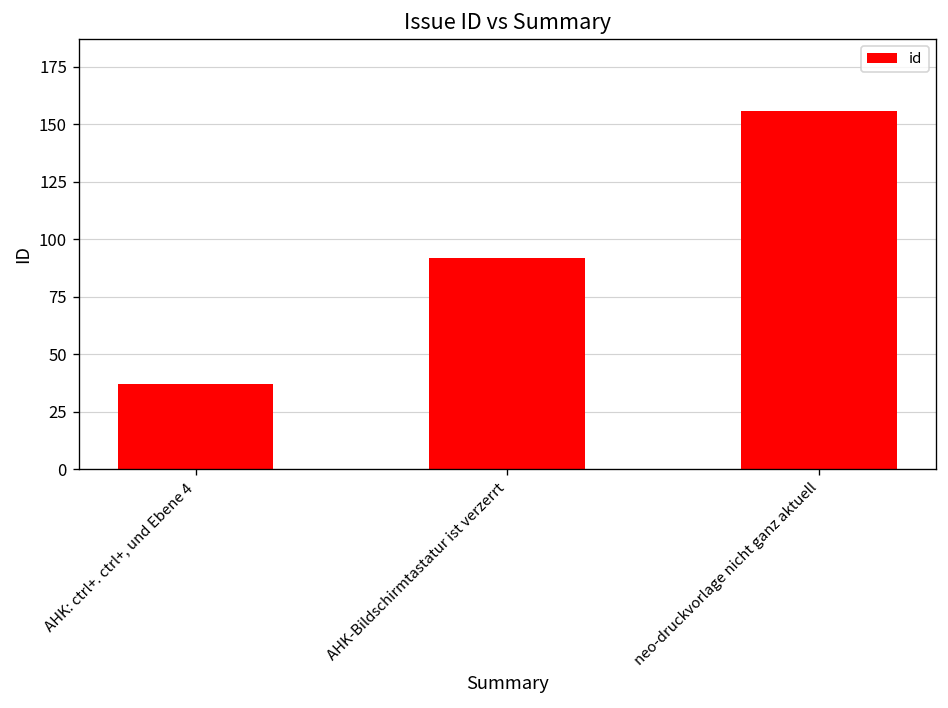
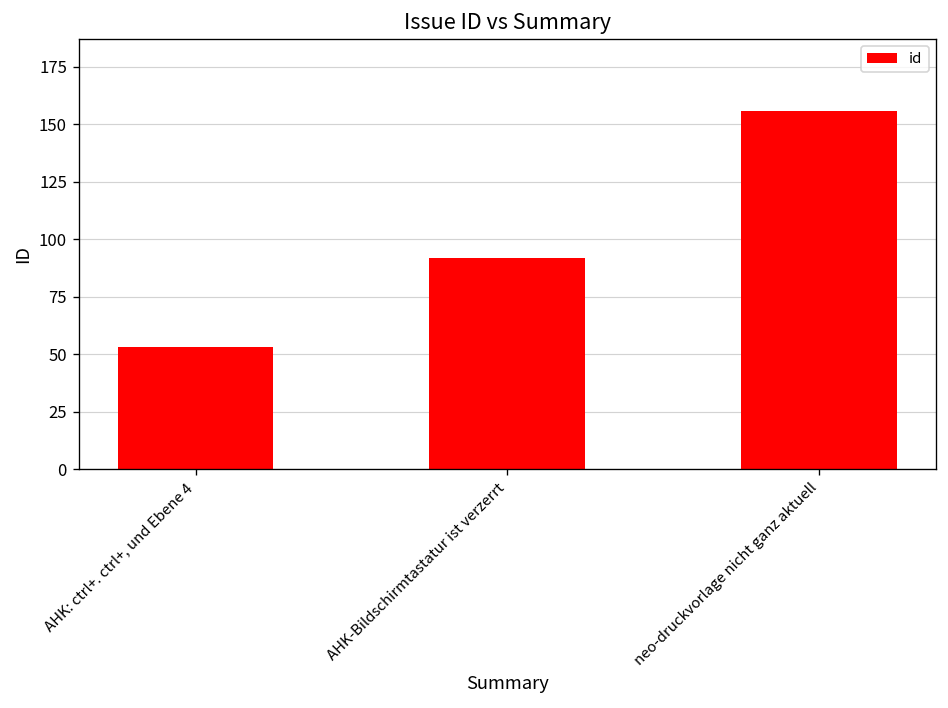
  {
-   "AHK: ctrl+. ctrl+, und Ebene 4": 37,
+   "AHK: ctrl+. ctrl+, und Ebene 4": 53,
    "AHK-Bildschirmtastatur ist verzerrt": 92,
    "neo-druckvorlage nicht ganz aktuell": 156
  }
